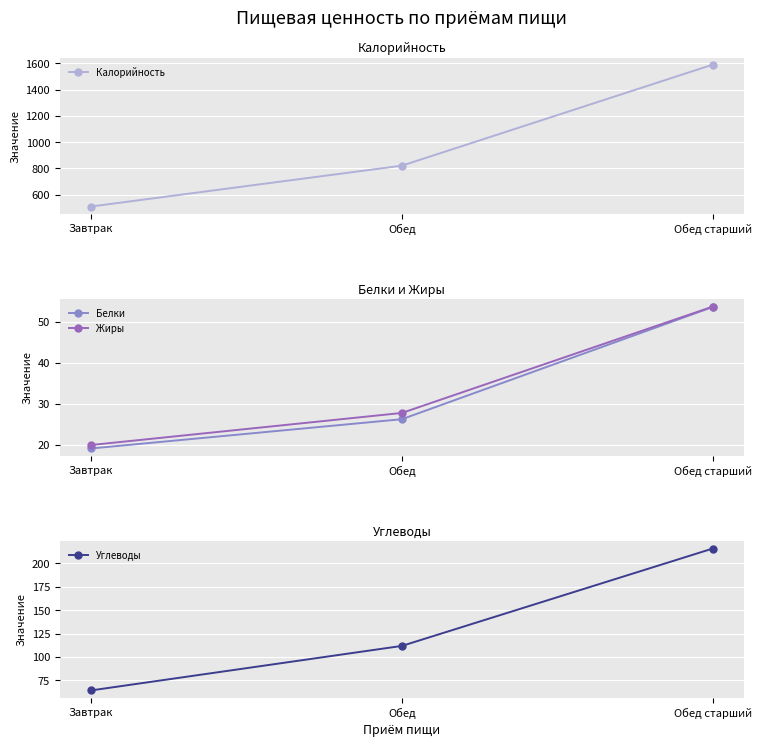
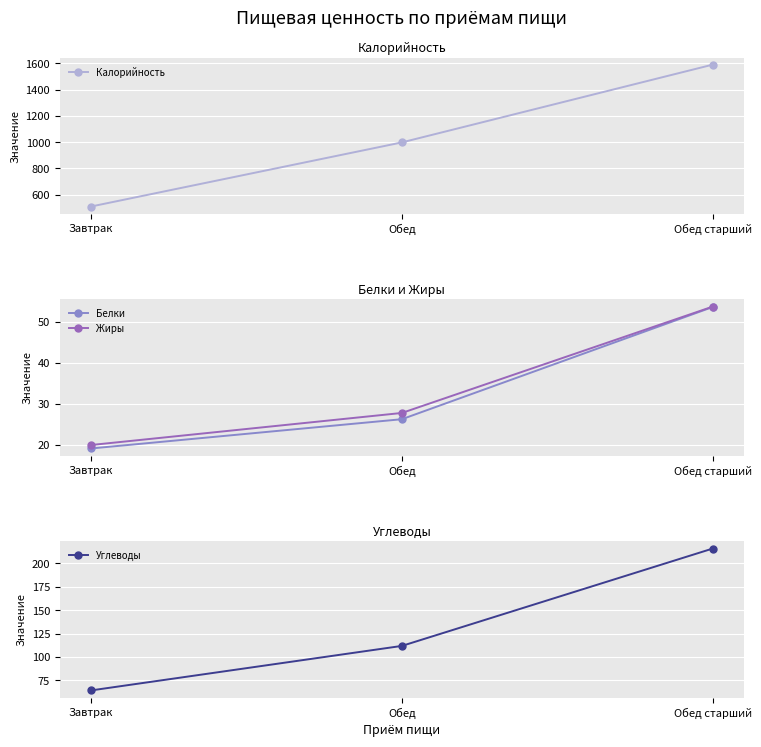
  {
    "Калорийность": {
      "Завтрак": 510,
-     "Обед": 820,
+     "Обед": 1000,
      "Обед старший": 1590
    },
    "Углеводы": {
      "Завтрак": 60,
      "Обед": 110,
      "Обед старший": 220
    }
  }
